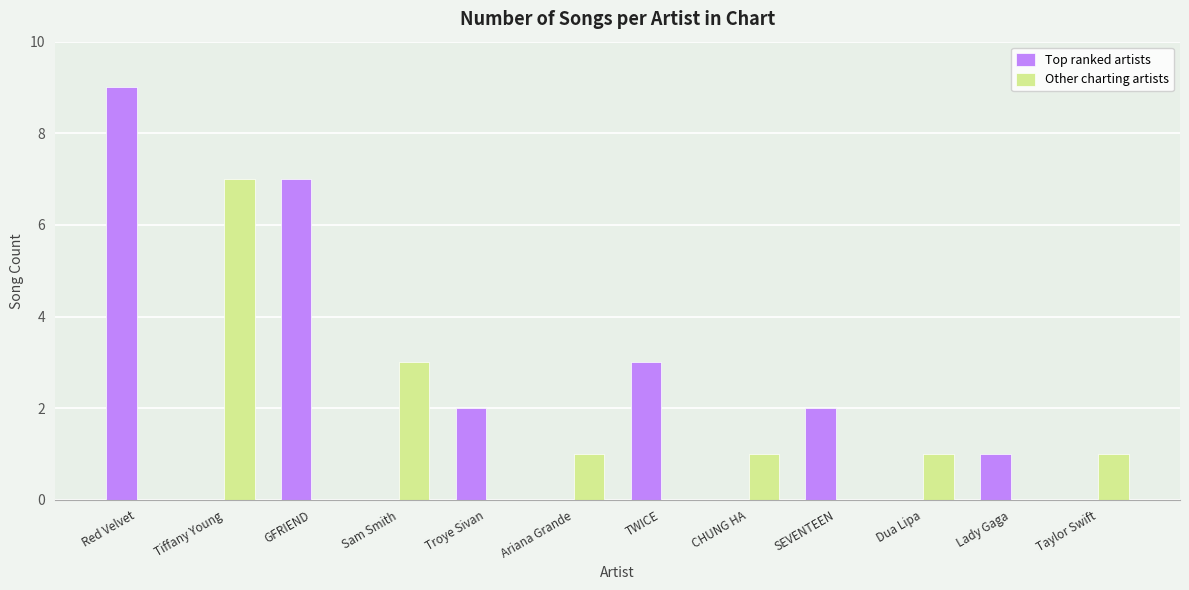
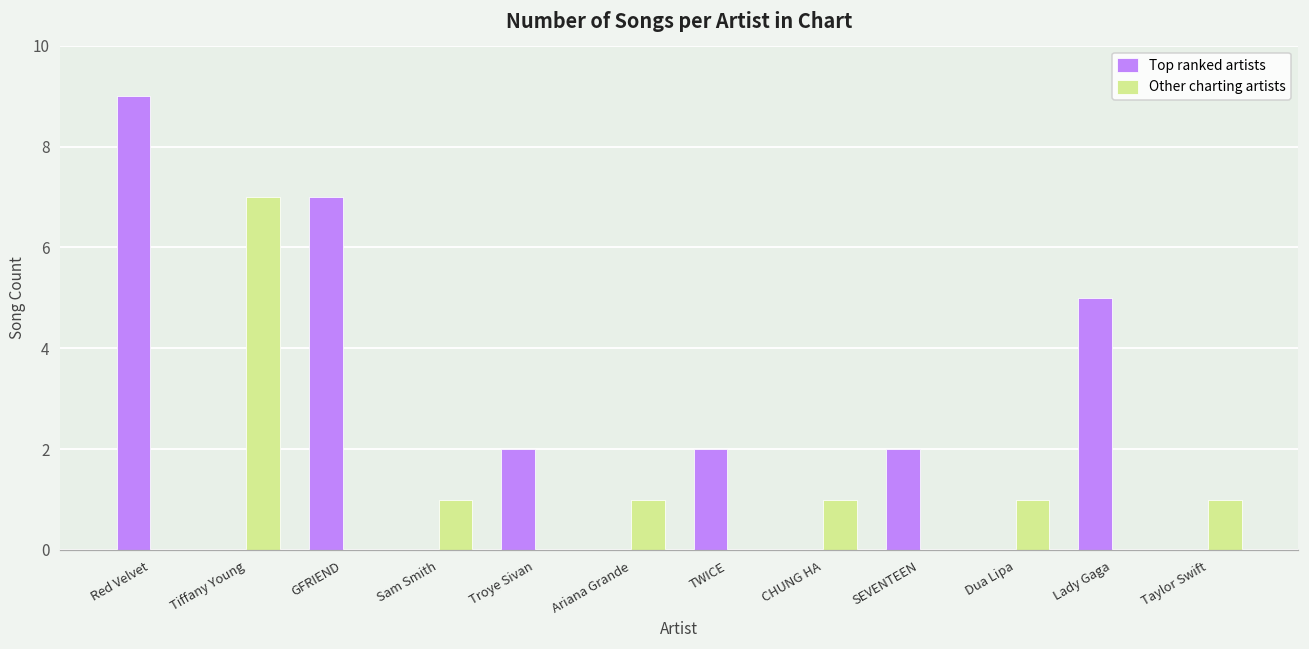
  {
    "Top ranked artists": {
      "Red Velvet": 9,
      "Tiffany Young": 0,
      "GFRIEND": 7,
      "Sam Smith": 0,
      "Troye Sivan": 2,
      "Ariana Grande": 0,
-     "TWICE": 3,
+     "TWICE": 2,
      "CHUNG HA": 0,
      "SEVENTEEN": 2,
      "Dua Lipa": 0,
-     "Lady Gaga": 1,
+     "Lady Gaga": 5,
      "Taylor Swift": 0
    },
    "Other charting artists": {
      "Red Velvet": 0,
      "Tiffany Young": 7,
      "GFRIEND": 0,
-     "Sam Smith": 3,
+     "Sam Smith": 1,
      "Troye Sivan": 0,
      "Ariana Grande": 1,
      "TWICE": 0,
      "CHUNG HA": 1,
      "SEVENTEEN": 0,
      "Dua Lipa": 1,
      "Lady Gaga": 0,
      "Taylor Swift": 1
    }
  }
